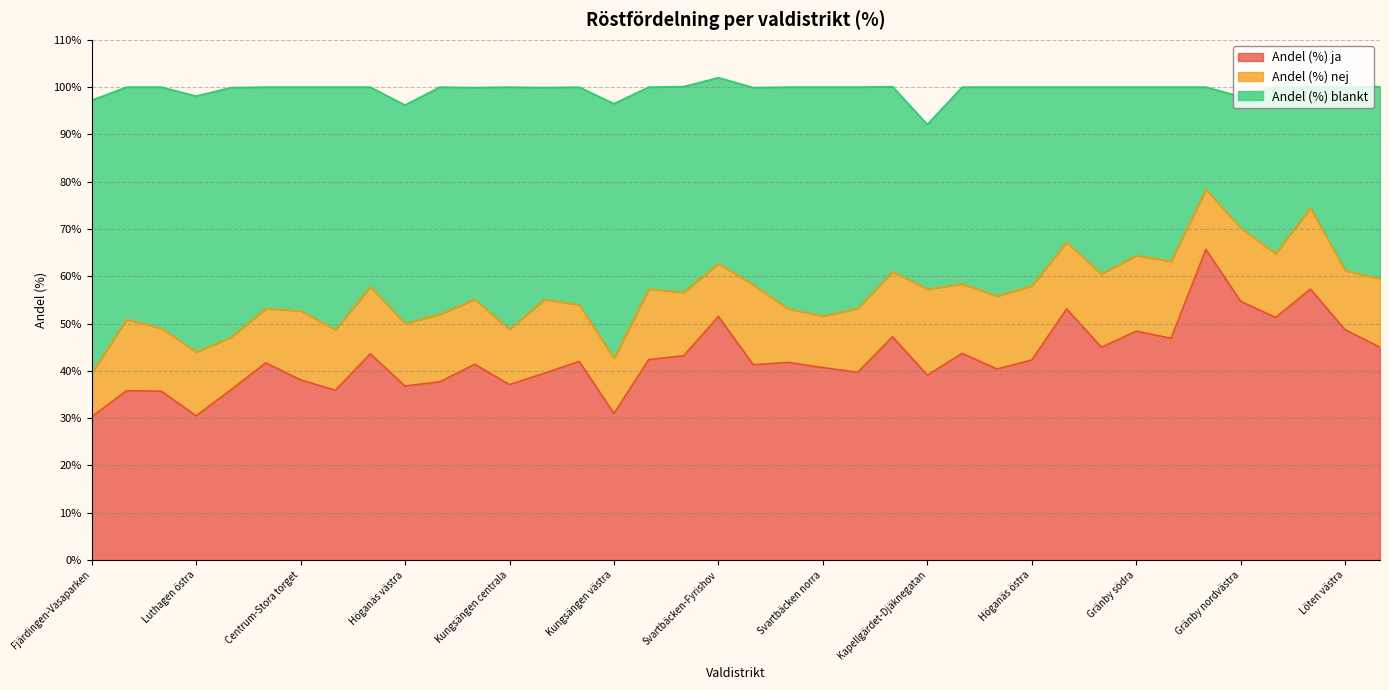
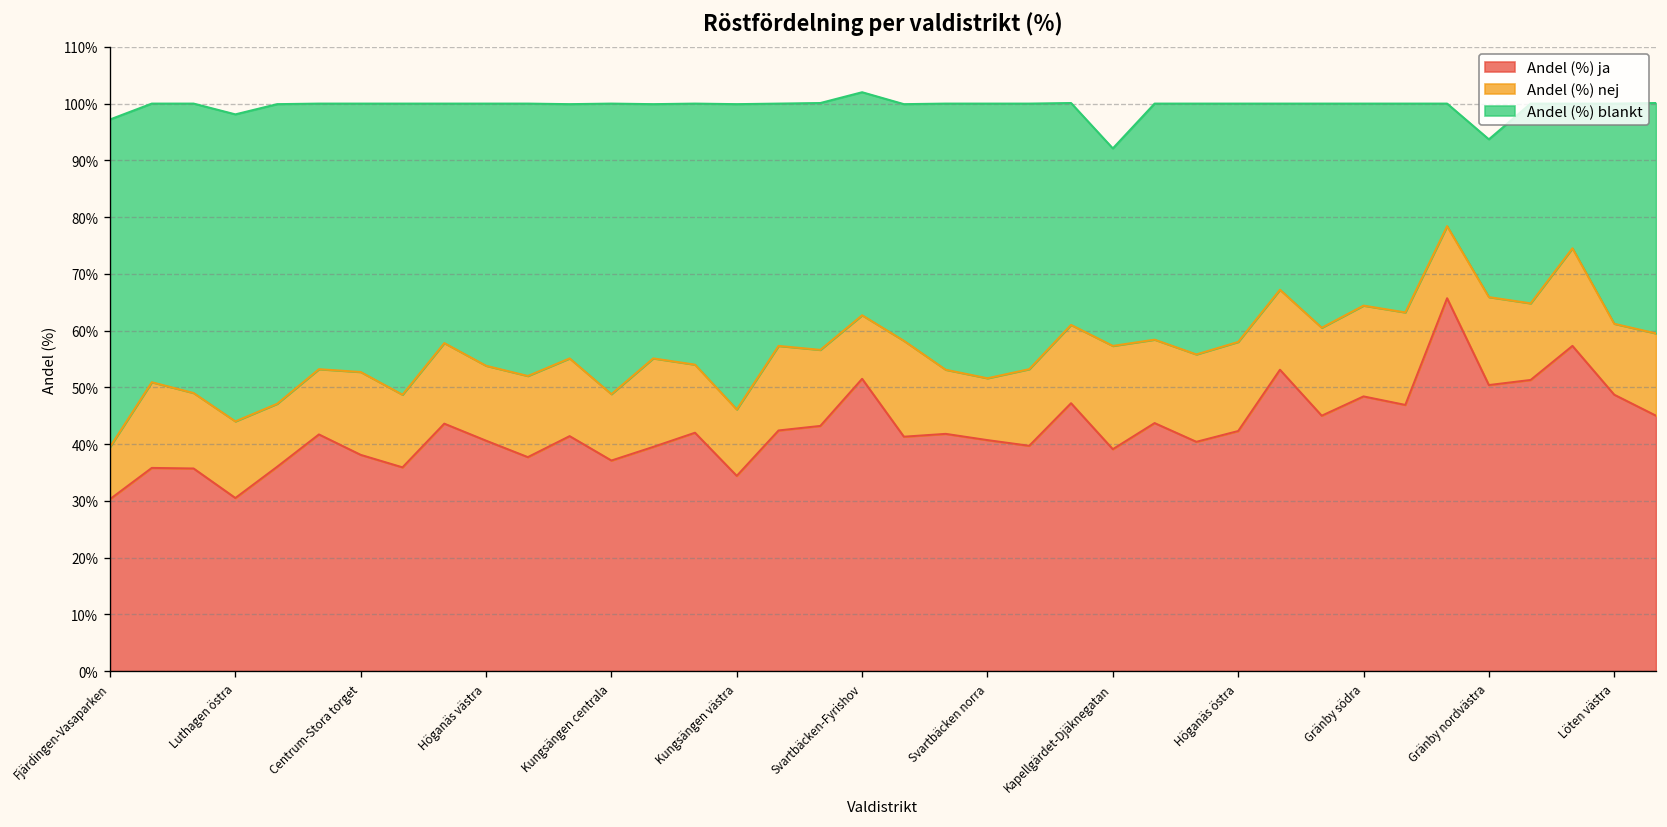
  {
    "Andel (%) ja": {
      "Fjärdingen-Vasaparken": "30%",
      "Luthagen östra": "31%",
      "Centrum-Stora torget": "38%",
-     "Höganäs västra": "37%",
+     "Höganäs västra": "41%",
      "Kungsängen centrala": "37%",
-     "Kungsängen västra": "31%",
+     "Kungsängen västra": "34%",
      "Svartbäcken-Fyrishov": "52%",
      "Svartbäcken norra": "41%",
      "Kapellgärdet-Djäknegatan": "39%",
      "Höganäs östra": "42%",
      "Gränby södra": "48%",
-     "Gränby nordvästra": "55%",
+     "Gränby nordvästra": "50%",
      "Löten västra": "49%"
    },
    "Andel (%) nej": {
      "Fjärdingen-Vasaparken": "9%",
      "Luthagen östra": "14%",
      "Centrum-Stora torget": "15%",
      "Höganäs västra": "13%",
      "Kungsängen centrala": "12%",
      "Kungsängen västra": "12%",
      "Svartbäcken-Fyrishov": "11%",
      "Svartbäcken norra": "11%",
      "Kapellgärdet-Djäknegatan": "18%",
      "Höganäs östra": "16%",
      "Gränby södra": "16%",
      "Gränby nordvästra": "16%",
      "Löten västra": "13%"
    },
    "Andel (%) blankt": {
      "Fjärdingen-Vasaparken": "58%",
      "Luthagen östra": "54%",
      "Centrum-Stora torget": "47%",
      "Höganäs västra": "46%",
      "Kungsängen centrala": "51%",
      "Kungsängen västra": "54%",
      "Svartbäcken-Fyrishov": "39%",
      "Svartbäcken norra": "48%",
      "Kapellgärdet-Djäknegatan": "35%",
      "Höganäs östra": "42%",
      "Gränby södra": "36%"
    }
  }
